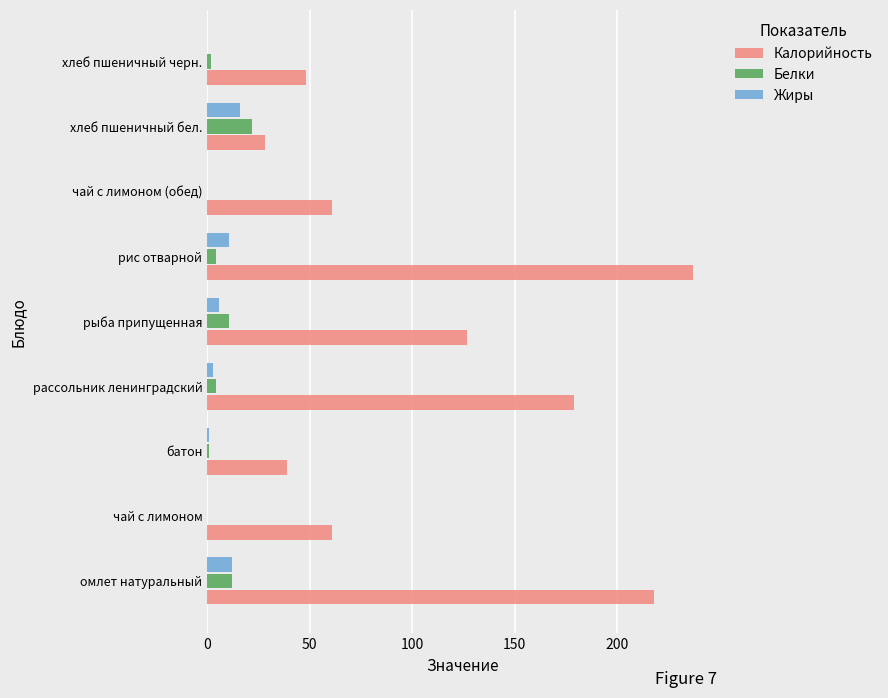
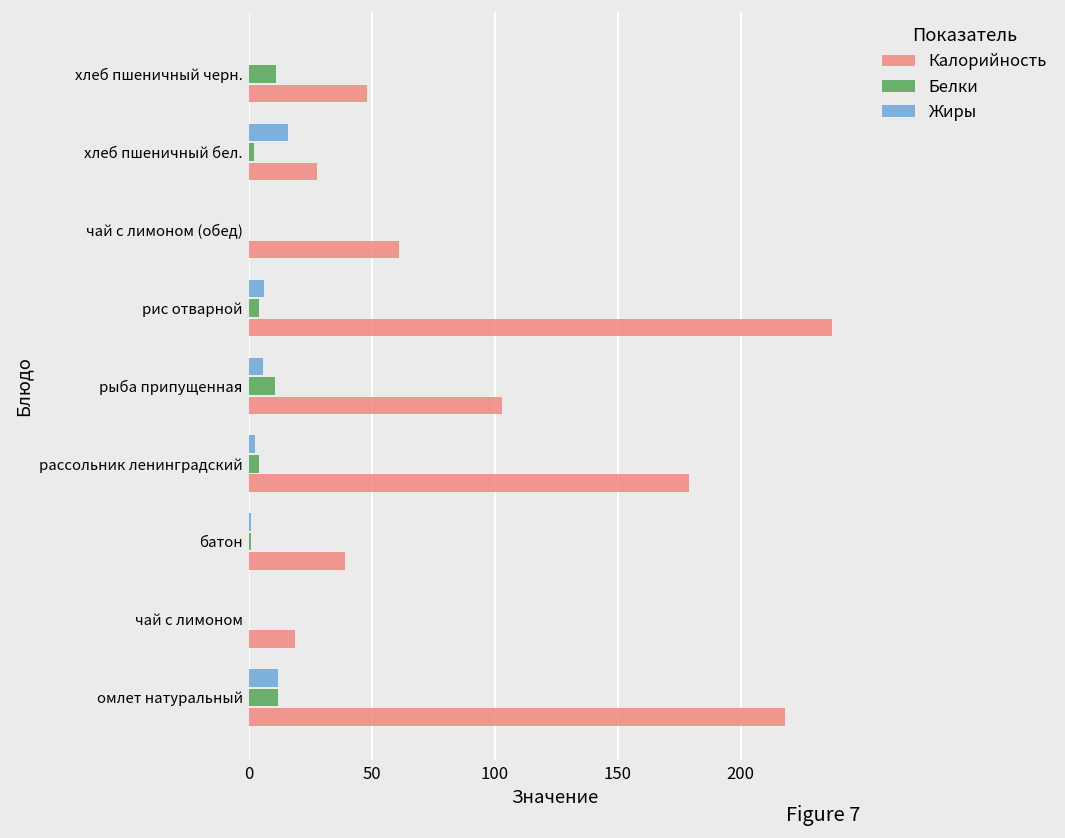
  {
    "Калорийность": {
      "хлеб пшеничный черн.": 48,
      "хлеб пшеничный бел.": 28,
      "чай с лимоном (обед)": 61,
      "рис отварной": 237,
-     "рыба припущенная": 127,
+     "рыба припущенная": 103,
      "рассольник ленинградский": 179,
      "батон": 39,
-     "чай с лимоном": 61,
+     "чай с лимоном": 19,
      "омлет натуральный": 218
    },
    "Белки": {
-     "хлеб пшеничный черн.": 2,
-     "хлеб пшеничный бел.": 22,
+     "хлеб пшеничный черн.": 11,
+     "хлеб пшеничный бел.": 2,
      "рис отварной": 4,
      "рыба припущенная": 11,
      "рассольник ленинградский": 4,
      "омлет натуральный": 12
    },
    "Жиры": {
      "хлеб пшеничный черн.": 0,
      "хлеб пшеничный бел.": 16,
      "чай с лимоном (обед)": 0,
-     "рис отварной": 11,
+     "рис отварной": 6,
      "рыба припущенная": 6,
      "рассольник ленинградский": 3,
      "чай с лимоном": 0,
      "омлет натуральный": 12
    }
  }
